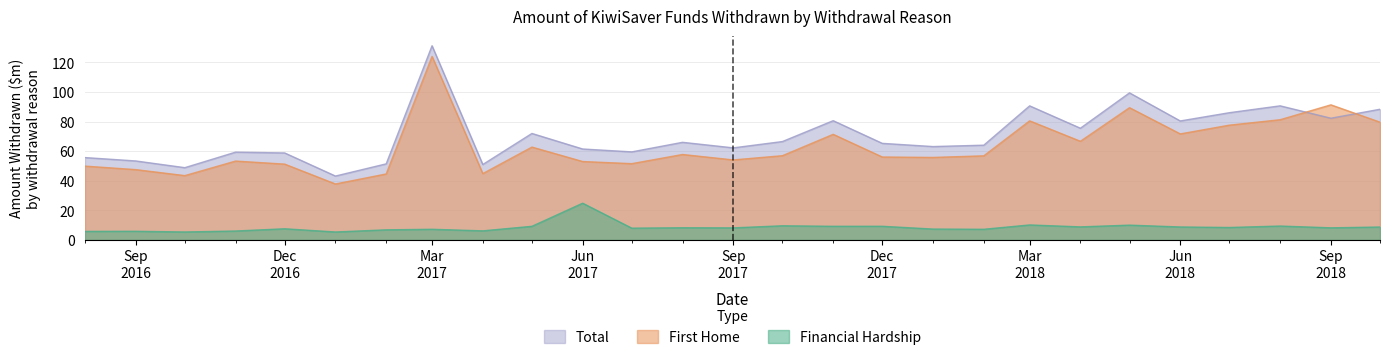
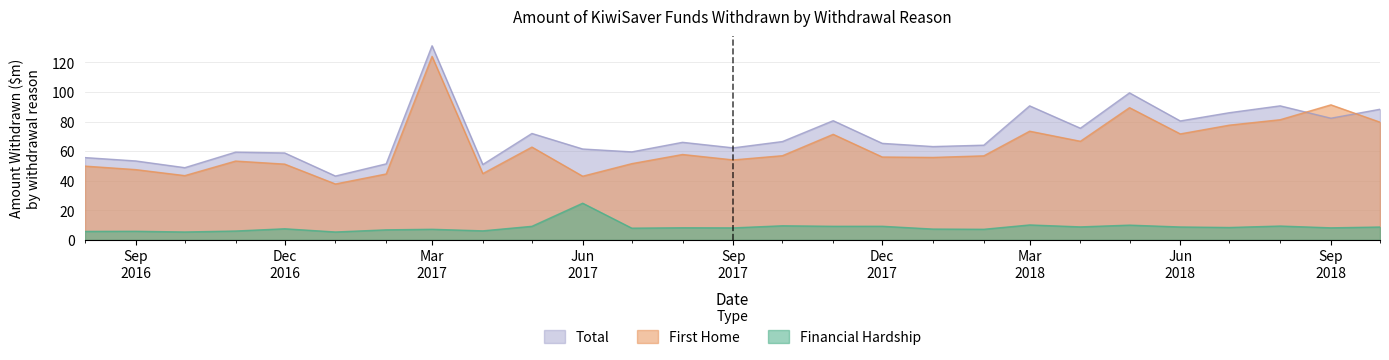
  {
    "Total": {
      "Sep 2016": 53,
      "Dec 2016": 59,
      "Mar 2017": 131,
      "Jun 2017": 61,
      "Sep 2017": 62,
      "Dec 2017": 65,
      "Mar 2018": 91,
      "Jun 2018": 80,
      "Sep 2018": 82
    },
    "First Home": {
      "Sep 2016": 48,
      "Dec 2016": 51,
      "Mar 2017": 124,
-     "Jun 2017": 53,
+     "Jun 2017": 43,
      "Sep 2017": 54,
      "Dec 2017": 56,
-     "Mar 2018": 80,
+     "Mar 2018": 73,
      "Jun 2018": 72,
      "Sep 2018": 91
    },
    "Financial Hardship": {
      "Sep 2016": 6,
      "Dec 2016": 8,
      "Mar 2017": 7,
      "Jun 2017": 25,
      "Sep 2017": 8,
      "Dec 2017": 9,
      "Mar 2018": 10,
      "Jun 2018": 9,
      "Sep 2018": 8
    }
  }
